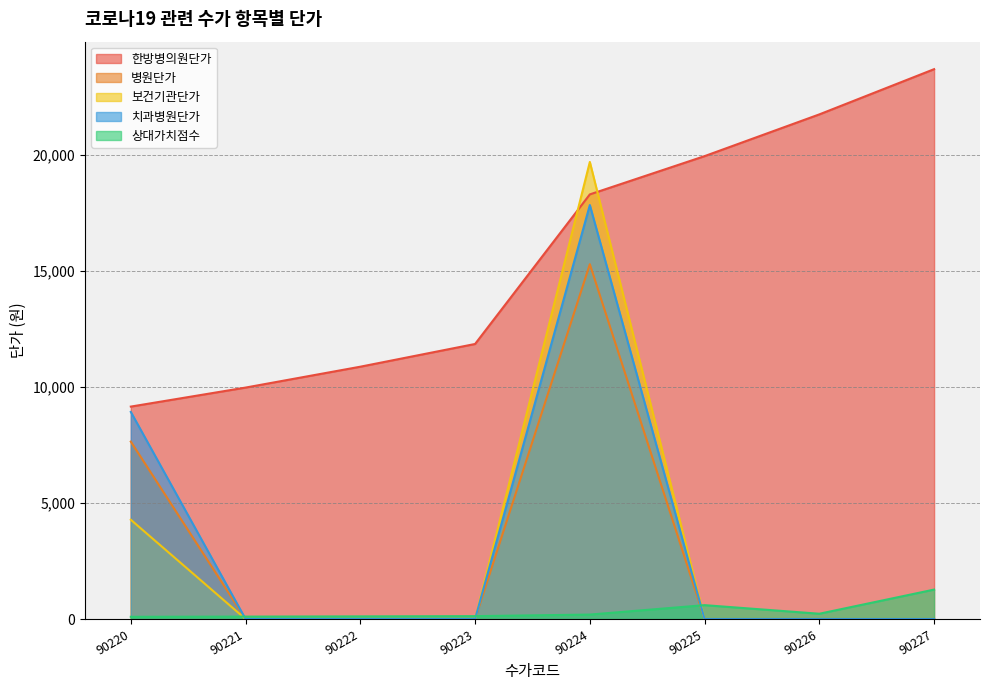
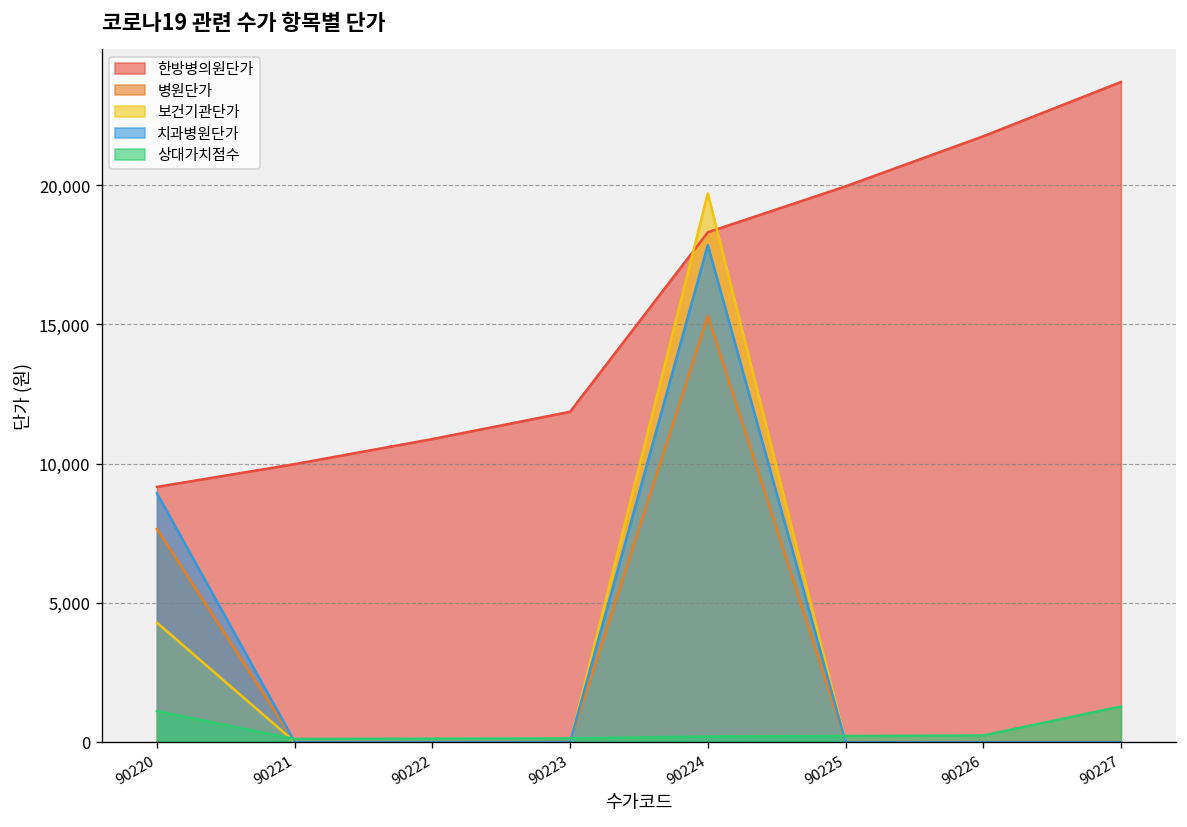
  {
    "보건기관단가": {
      "90220": "4,300",
      "90224": "19,700"
    },
    "치과병원단가": {
      "90220": "8,900",
      "90224": "17,900"
    },
    "상대가치점수": {
-     "90220": "100",
+     "90220": "1,100",
      "90222": "100",
      "90223": "100",
      "90224": "200",
-     "90225": "600",
+     "90225": "200",
      "90226": "200",
      "90227": "1,300"
    }
  }
